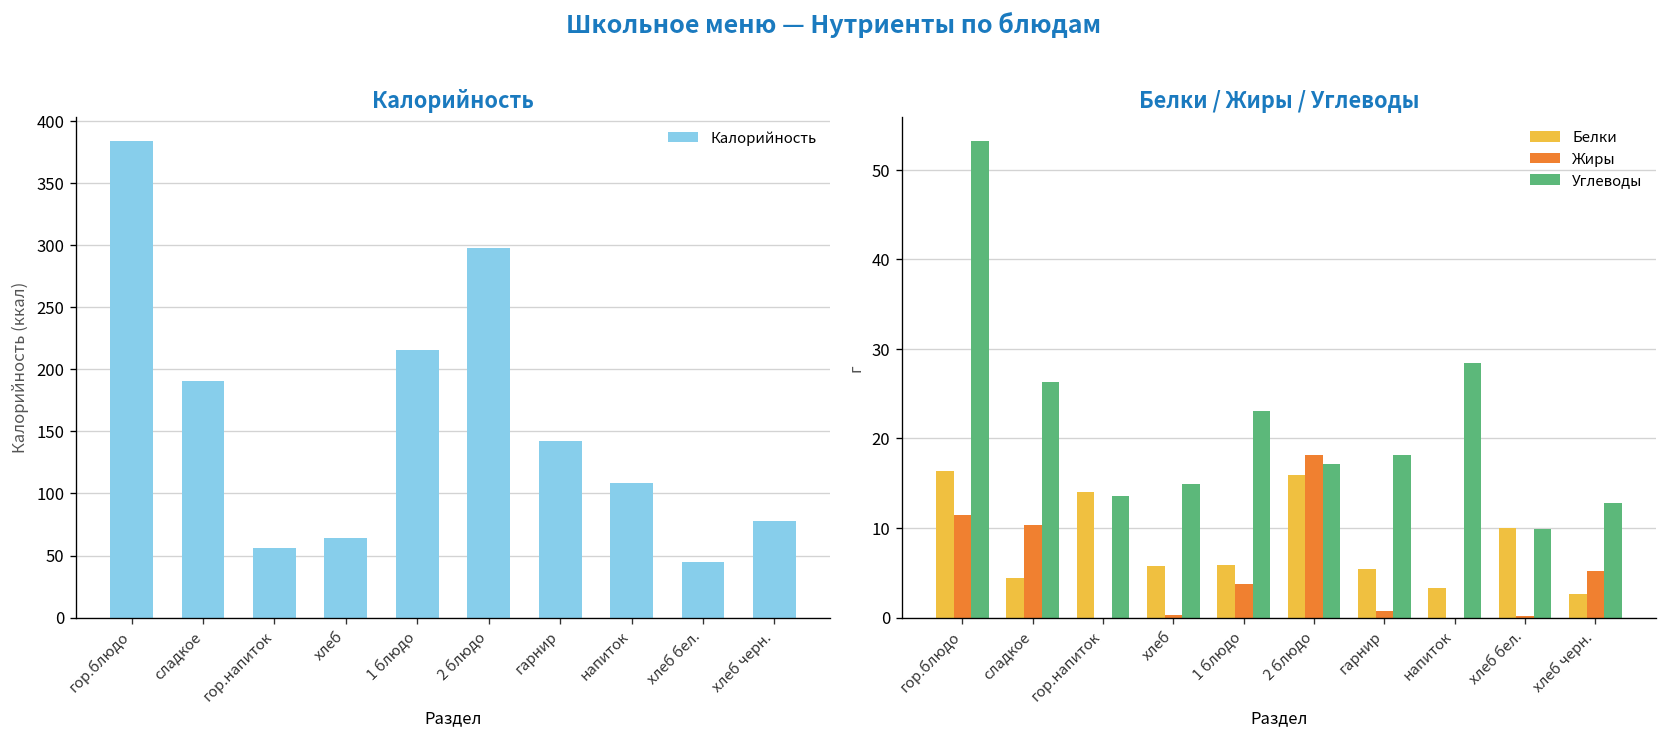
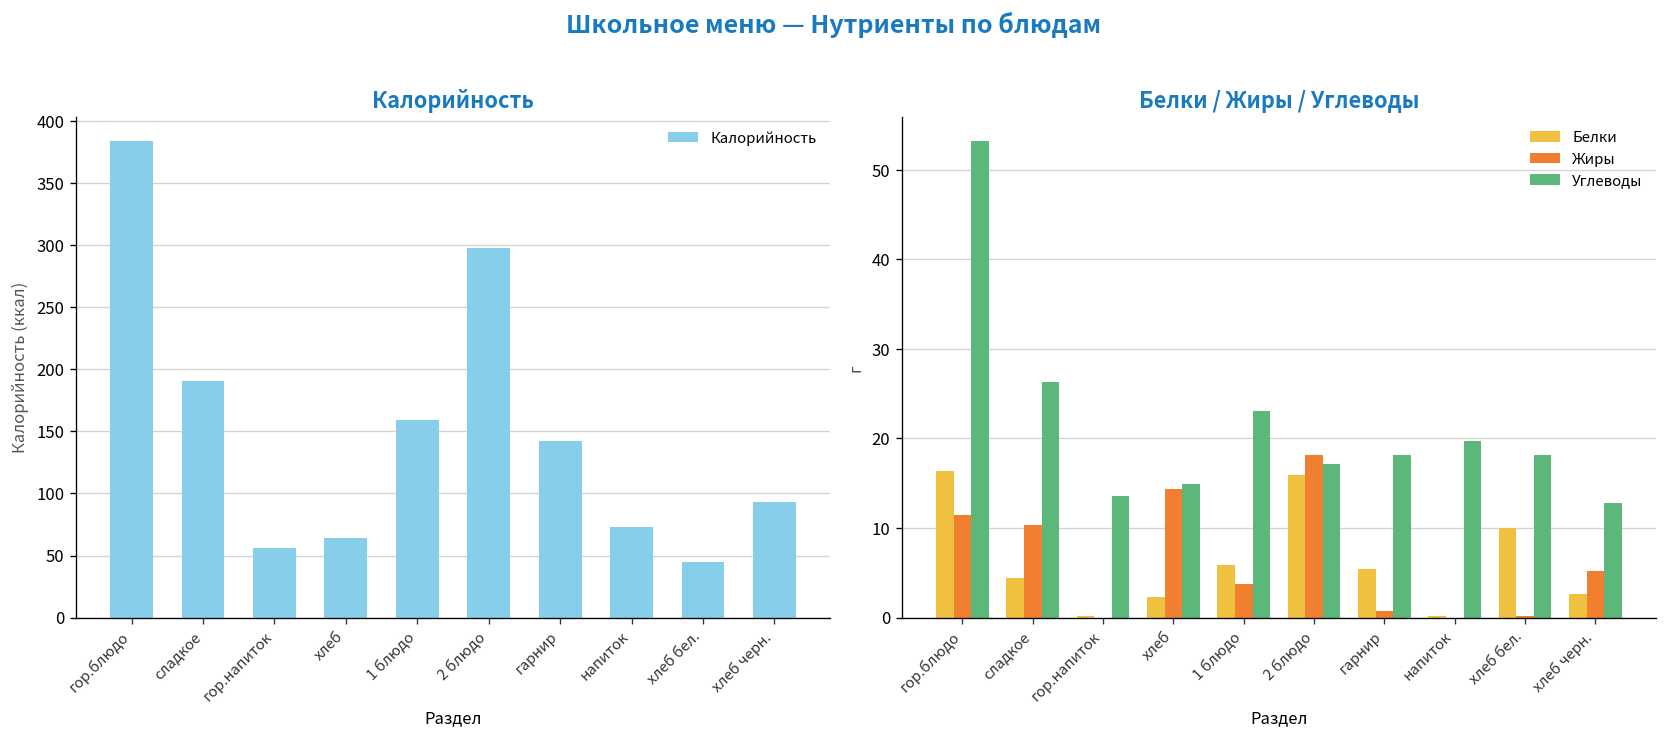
  {
    "Калорийность": {
      "гор.блюдо": 384,
      "сладкое": 191,
      "гор.напиток": 56,
      "хлеб": 64,
-     "1 блюдо": 216,
+     "1 блюдо": 159,
      "2 блюдо": 298,
      "гарнир": 142,
-     "напиток": 108,
+     "напиток": 73,
      "хлеб бел.": 45,
-     "хлеб черн.": 78
+     "хлеб черн.": 93
    },
    "Белки / Жиры / Углеводы": {
      "Белки": {
        "гор.блюдо": 16,
        "сладкое": 4,
-       "гор.напиток": 14,
-       "хлеб": 6,
+       "гор.напиток": 0,
+       "хлеб": 2,
        "1 блюдо": 6,
        "2 блюдо": 16,
        "гарнир": 5,
-       "напиток": 3,
+       "напиток": 0,
        "хлеб бел.": 10,
        "хлеб черн.": 3
      },
      "Жиры": {
        "гор.блюдо": 12,
        "сладкое": 10,
        "гор.напиток": 0,
-       "хлеб": 0,
+       "хлеб": 14,
        "1 блюдо": 4,
        "2 блюдо": 18,
        "гарнир": 1,
        "напиток": 0,
        "хлеб черн.": 5
      },
      "Углеводы": {
        "гор.блюдо": 53,
        "сладкое": 26,
        "гор.напиток": 14,
        "хлеб": 15,
        "1 блюдо": 23,
        "2 блюдо": 17,
        "гарнир": 18,
-       "напиток": 28,
-       "хлеб бел.": 10,
+       "напиток": 20,
+       "хлеб бел.": 18,
        "хлеб черн.": 13
      }
    }
  }
